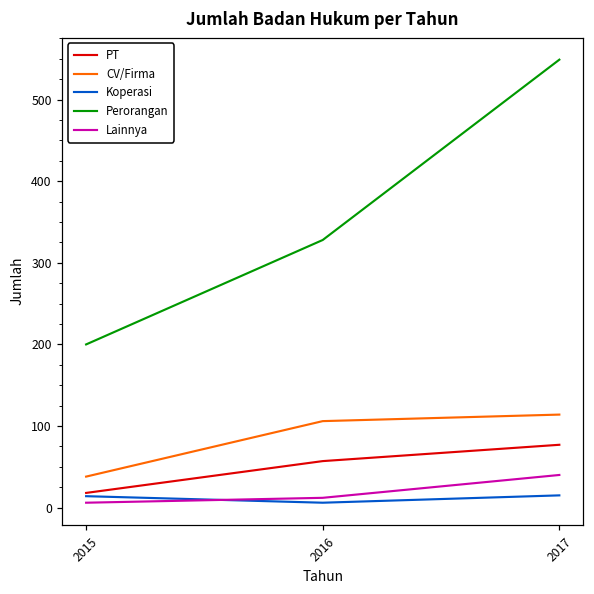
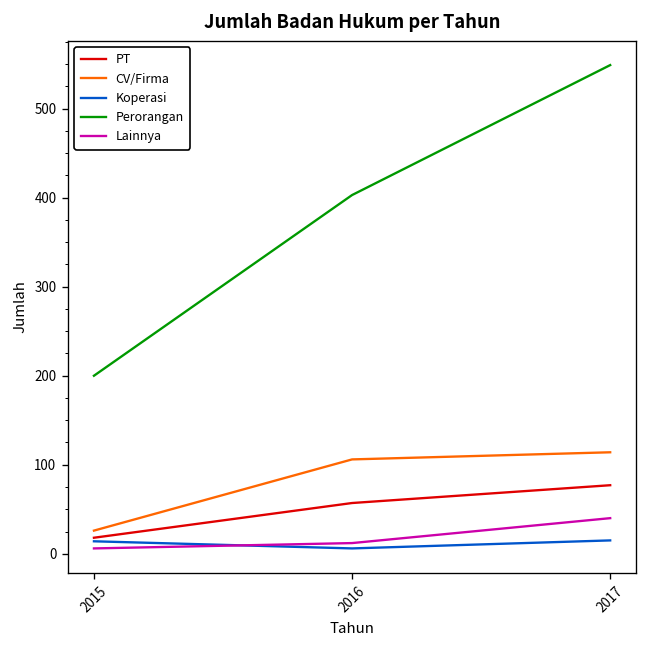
  {
    "PT": {
      "2015": 20,
      "2016": 60,
      "2017": 80
    },
    "CV/Firma": {
-     "2015": 40,
+     "2015": 30,
      "2016": 110,
      "2017": 110
    },
    "Koperasi": {
      "2015": 10,
      "2016": 10,
      "2017": 20
    },
    "Perorangan": {
      "2015": 200,
-     "2016": 330,
+     "2016": 400,
      "2017": 550
    },
    "Lainnya": {
      "2015": 10,
      "2016": 10,
      "2017": 40
    }
  }
